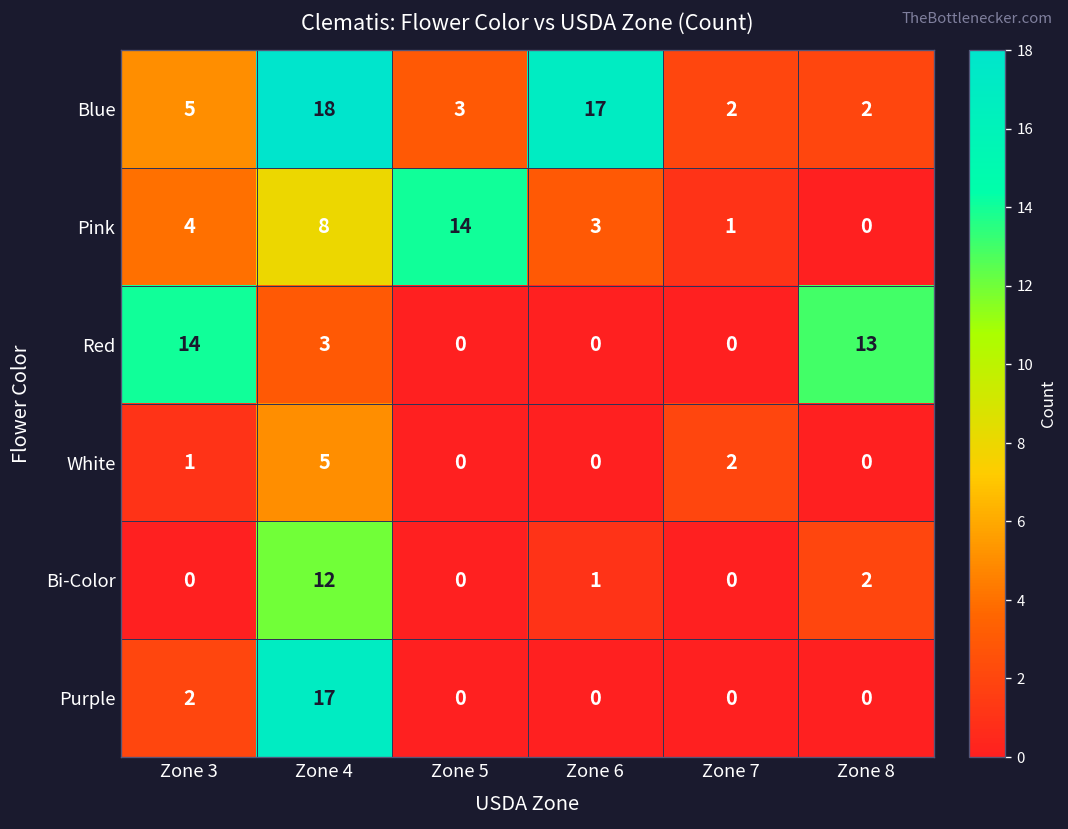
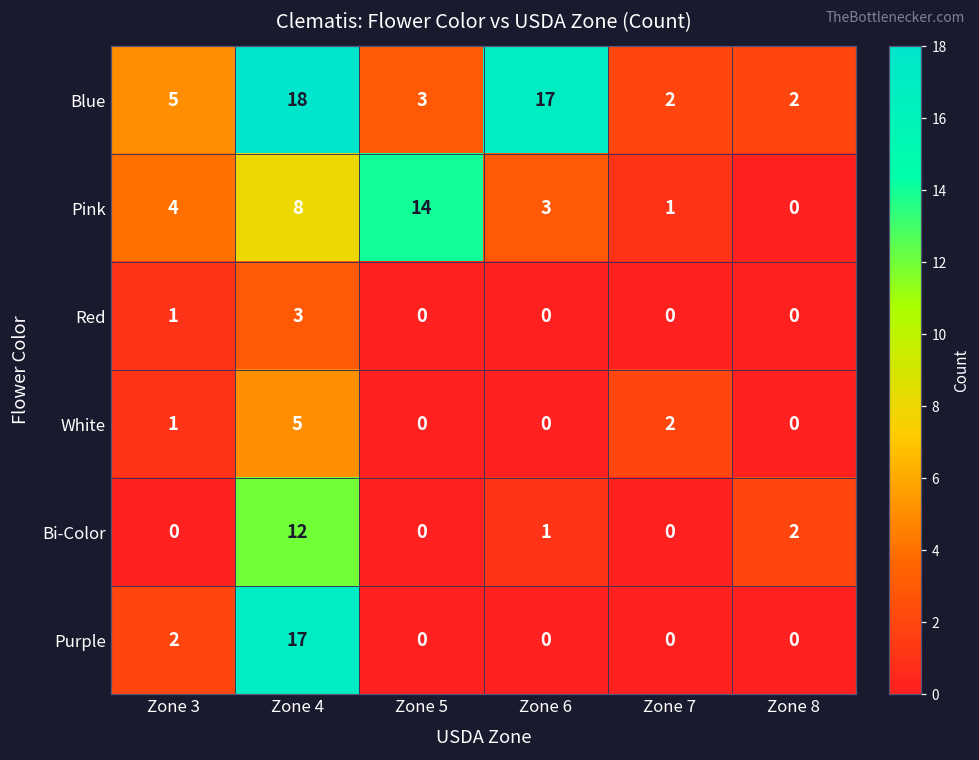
  {
    "Blue": {
      "Zone 3": 5,
      "Zone 4": 18,
      "Zone 5": 3,
      "Zone 6": 17,
      "Zone 7": 2,
      "Zone 8": 2
    },
    "Pink": {
      "Zone 3": 4,
      "Zone 4": 8,
      "Zone 5": 14,
      "Zone 6": 3,
      "Zone 7": 1,
      "Zone 8": 0
    },
    "Red": {
-     "Zone 3": 14,
+     "Zone 3": 1,
      "Zone 4": 3,
      "Zone 5": 0,
      "Zone 6": 0,
      "Zone 7": 0,
-     "Zone 8": 13
+     "Zone 8": 0
    },
    "White": {
      "Zone 3": 1,
      "Zone 4": 5,
      "Zone 5": 0,
      "Zone 6": 0,
      "Zone 7": 2,
      "Zone 8": 0
    },
    "Bi-Color": {
      "Zone 3": 0,
      "Zone 4": 12,
      "Zone 5": 0,
      "Zone 6": 1,
      "Zone 7": 0,
      "Zone 8": 2
    },
    "Purple": {
      "Zone 3": 2,
      "Zone 4": 17,
      "Zone 5": 0,
      "Zone 6": 0,
      "Zone 7": 0,
      "Zone 8": 0
    }
  }
